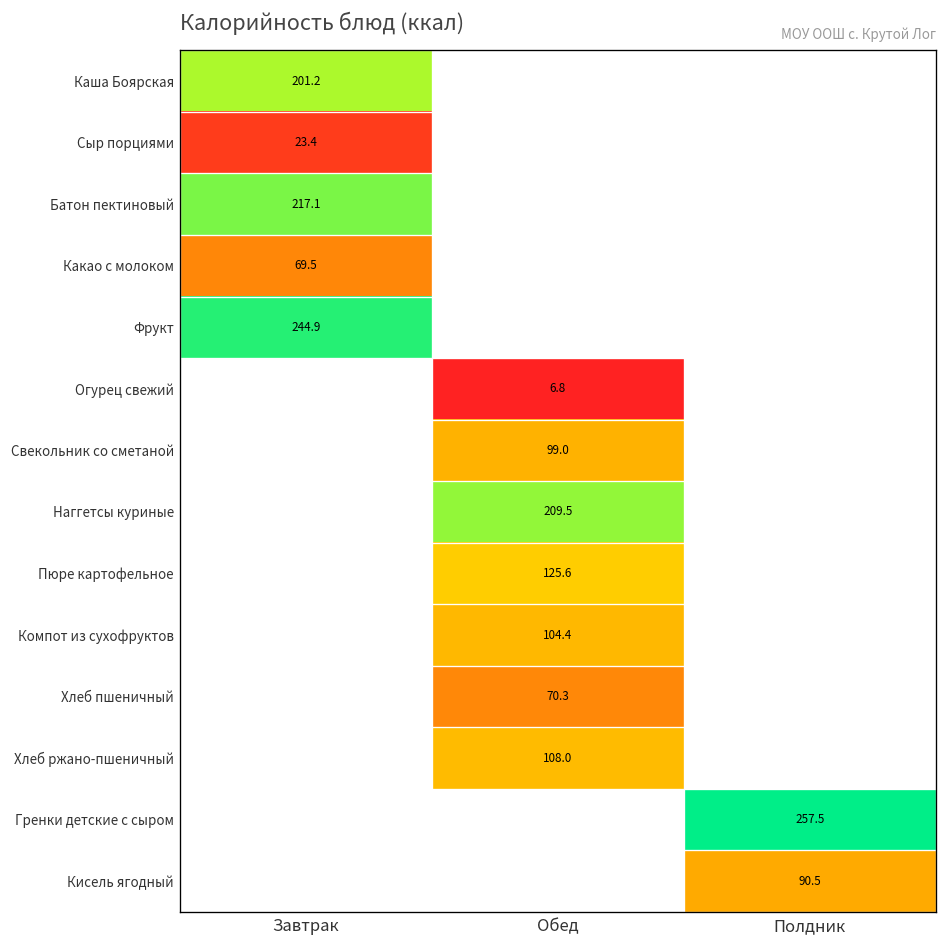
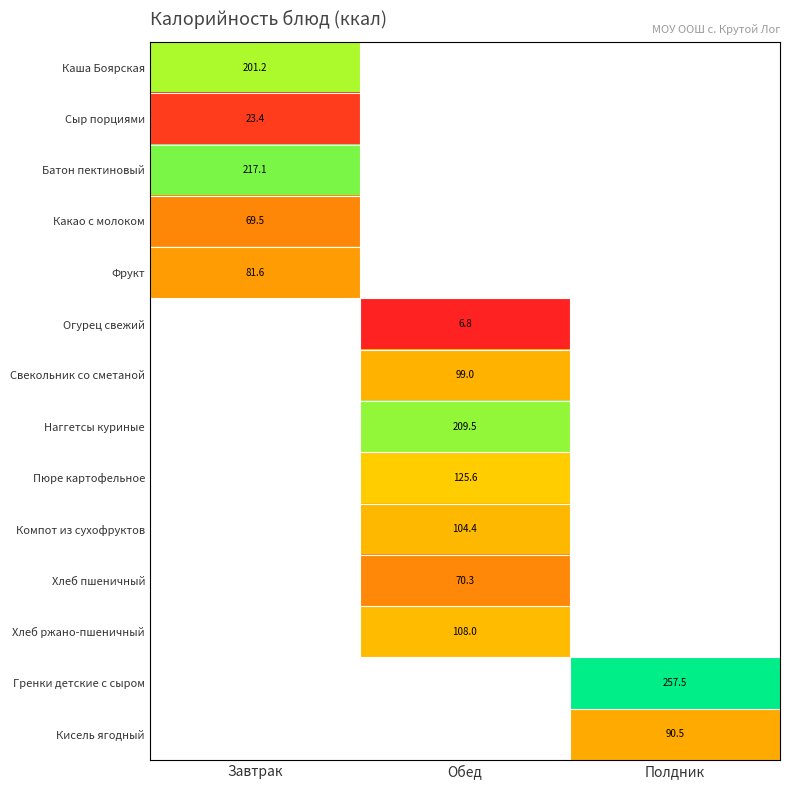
  {
    "Каша Боярская": {
      "Завтрак": 201.2
    },
    "Сыр порциями": {
      "Завтрак": 23.4
    },
    "Батон пектиновый": {
      "Завтрак": 217.1
    },
    "Какао с молоком": {
      "Завтрак": 69.5
    },
    "Фрукт": {
-     "Завтрак": 244.9
+     "Завтрак": 81.6
    },
    "Огурец свежий": {
      "Обед": 6.8
    },
    "Свекольник со сметаной": {
      "Обед": 99.0
    },
    "Наггетсы куриные": {
      "Обед": 209.5
    },
    "Пюре картофельное": {
      "Обед": 125.6
    },
    "Компот из сухофруктов": {
      "Обед": 104.4
    },
    "Хлеб пшеничный": {
      "Обед": 70.3
    },
    "Хлеб ржано-пшеничный": {
      "Обед": 108.0
    },
    "Гренки детские с сыром": {
      "Полдник": 257.5
    },
    "Кисель ягодный": {
      "Полдник": 90.5
    }
  }
